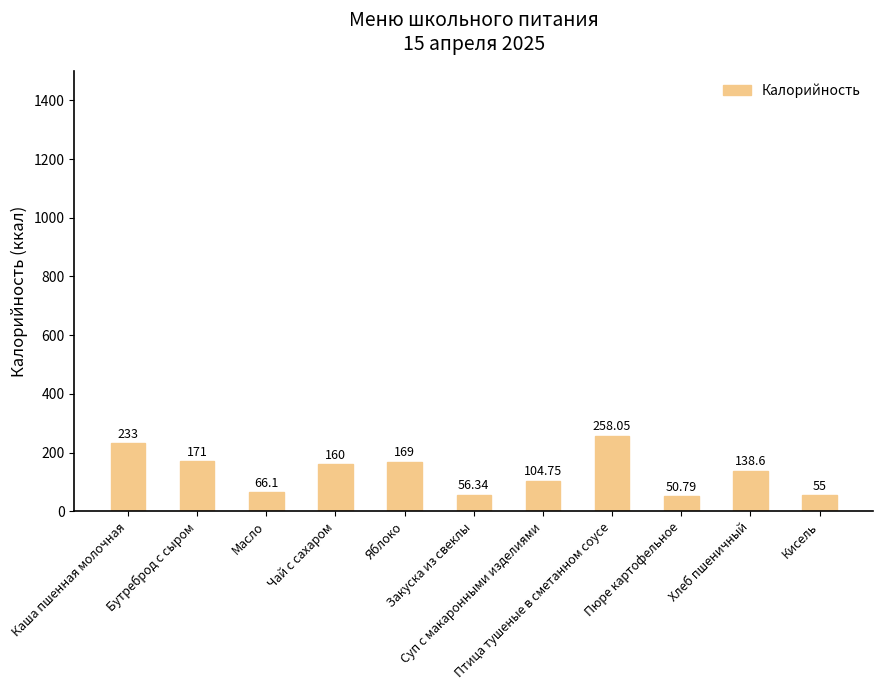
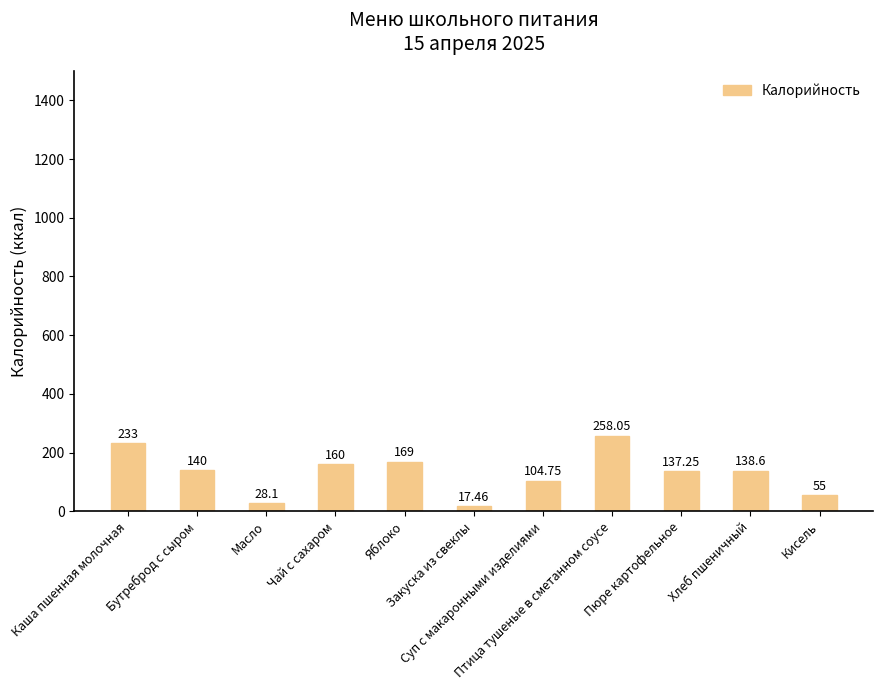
  {
    "Каша пшенная молочная": 233,
-   "Бутреброд с сыром": 171,
-   "Масло": 66.1,
+   "Бутреброд с сыром": 140,
+   "Масло": 28.1,
    "Чай с сахаром": 160,
    "Яблоко": 169,
-   "Закуска из свеклы": 56.34,
+   "Закуска из свеклы": 17.46,
    "Суп с макаронными изделиями": 104.75,
    "Птица тушеные в сметанном соусе": 258.05,
-   "Пюре картофельное": 50.79,
+   "Пюре картофельное": 137.25,
    "Хлеб пшеничный": 138.6,
    "Кисель": 55
  }
